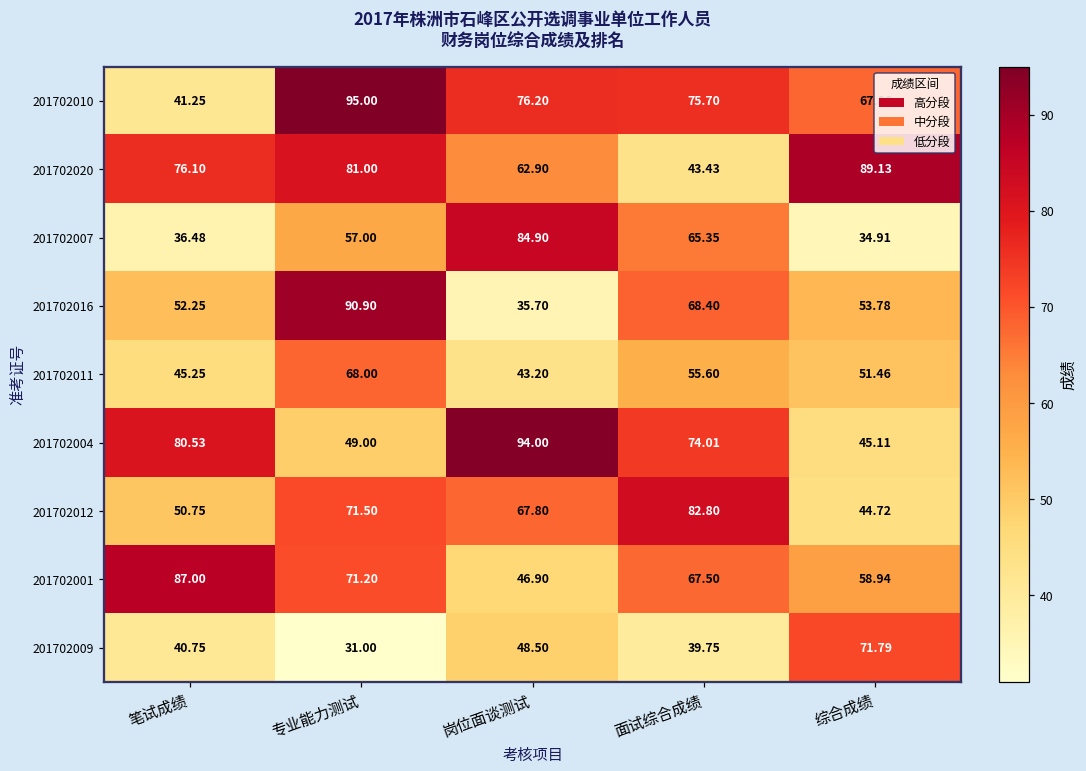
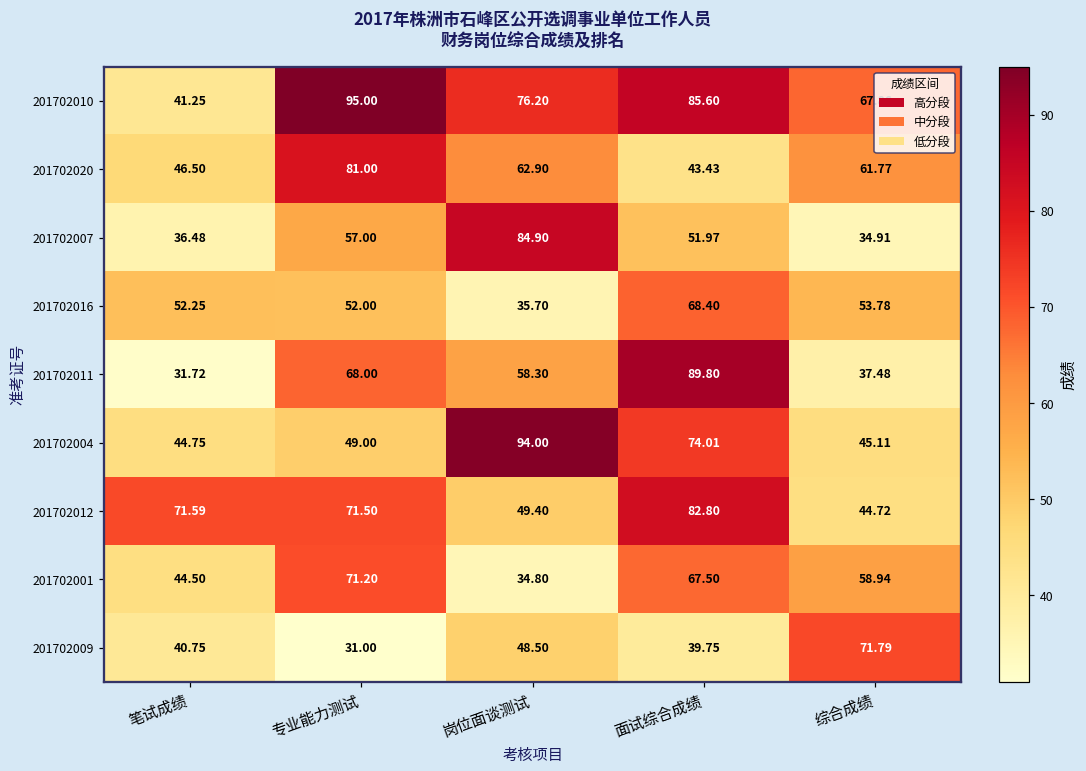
  {
    "201702010": {
      "笔试成绩": 41.25,
      "专业能力测试": 95.00,
      "岗位面谈测试": 76.20,
-     "面试综合成绩": 75.70
+     "面试综合成绩": 85.60
    },
    "201702020": {
-     "笔试成绩": 76.10,
+     "笔试成绩": 46.50,
      "专业能力测试": 81.00,
      "岗位面谈测试": 62.90,
      "面试综合成绩": 43.43,
-     "综合成绩": 89.13
+     "综合成绩": 61.77
    },
    "201702007": {
      "笔试成绩": 36.48,
      "专业能力测试": 57.00,
      "岗位面谈测试": 84.90,
-     "面试综合成绩": 65.35,
+     "面试综合成绩": 51.97,
      "综合成绩": 34.91
    },
    "201702016": {
      "笔试成绩": 52.25,
-     "专业能力测试": 90.90,
+     "专业能力测试": 52.00,
      "岗位面谈测试": 35.70,
      "面试综合成绩": 68.40,
      "综合成绩": 53.78
    },
    "201702011": {
-     "笔试成绩": 45.25,
+     "笔试成绩": 31.72,
      "专业能力测试": 68.00,
-     "岗位面谈测试": 43.20,
-     "面试综合成绩": 55.60,
-     "综合成绩": 51.46
+     "岗位面谈测试": 58.30,
+     "面试综合成绩": 89.80,
+     "综合成绩": 37.48
    },
    "201702004": {
-     "笔试成绩": 80.53,
+     "笔试成绩": 44.75,
      "专业能力测试": 49.00,
      "岗位面谈测试": 94.00,
      "面试综合成绩": 74.01,
      "综合成绩": 45.11
    },
    "201702012": {
-     "笔试成绩": 50.75,
+     "笔试成绩": 71.59,
      "专业能力测试": 71.50,
-     "岗位面谈测试": 67.80,
+     "岗位面谈测试": 49.40,
      "面试综合成绩": 82.80,
      "综合成绩": 44.72
    },
    "201702001": {
-     "笔试成绩": 87.00,
+     "笔试成绩": 44.50,
      "专业能力测试": 71.20,
-     "岗位面谈测试": 46.90,
+     "岗位面谈测试": 34.80,
      "面试综合成绩": 67.50,
      "综合成绩": 58.94
    },
    "201702009": {
      "笔试成绩": 40.75,
      "专业能力测试": 31.00,
      "岗位面谈测试": 48.50,
      "面试综合成绩": 39.75,
      "综合成绩": 71.79
    }
  }
